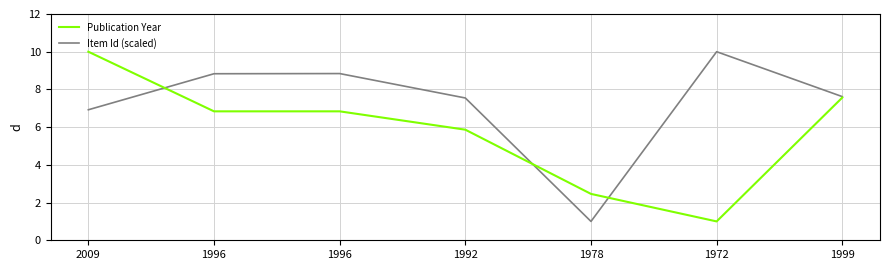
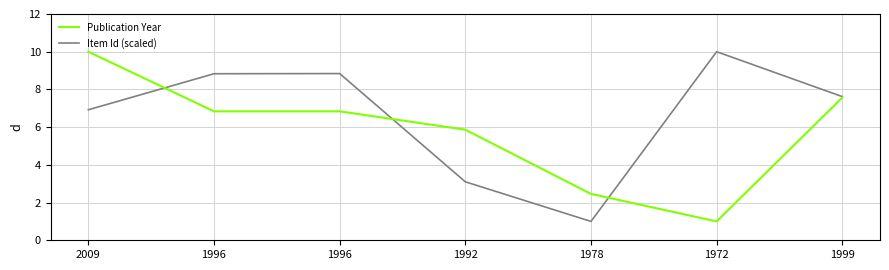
  {
    "Publication Year": {
      "2009": 10.0,
      "1992": 5.9,
      "1978": 2.5,
      "1972": 1.0
    },
    "Item Id (scaled)": {
      "2009": 6.9,
-     "1992": 7.5,
+     "1992": 3.1,
      "1978": 1.0,
      "1972": 10.0
    }
  }
